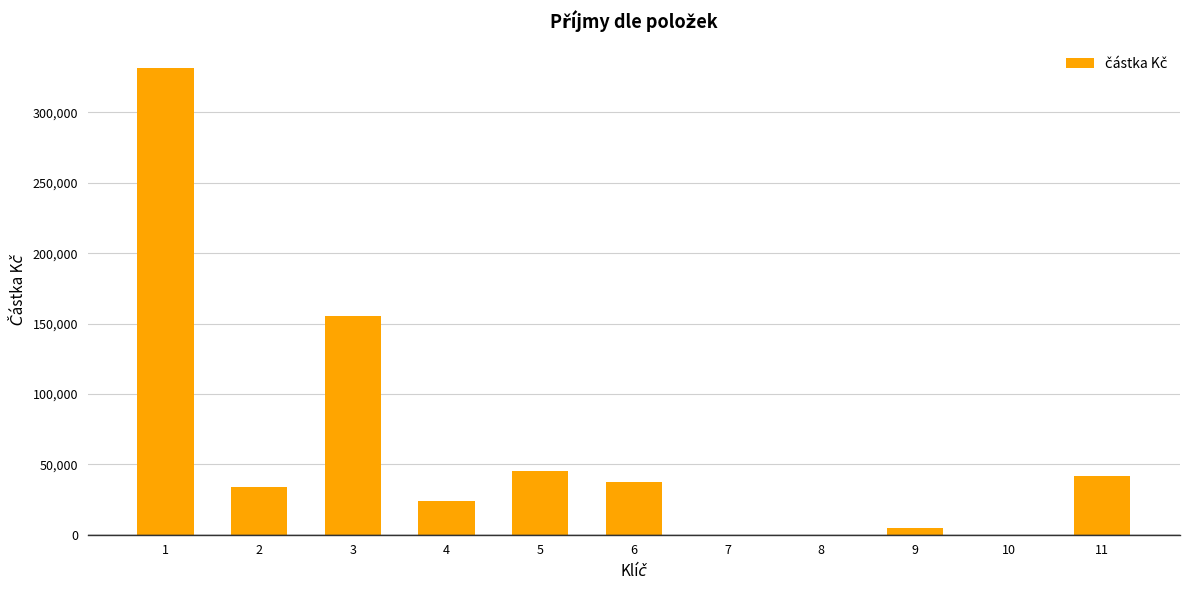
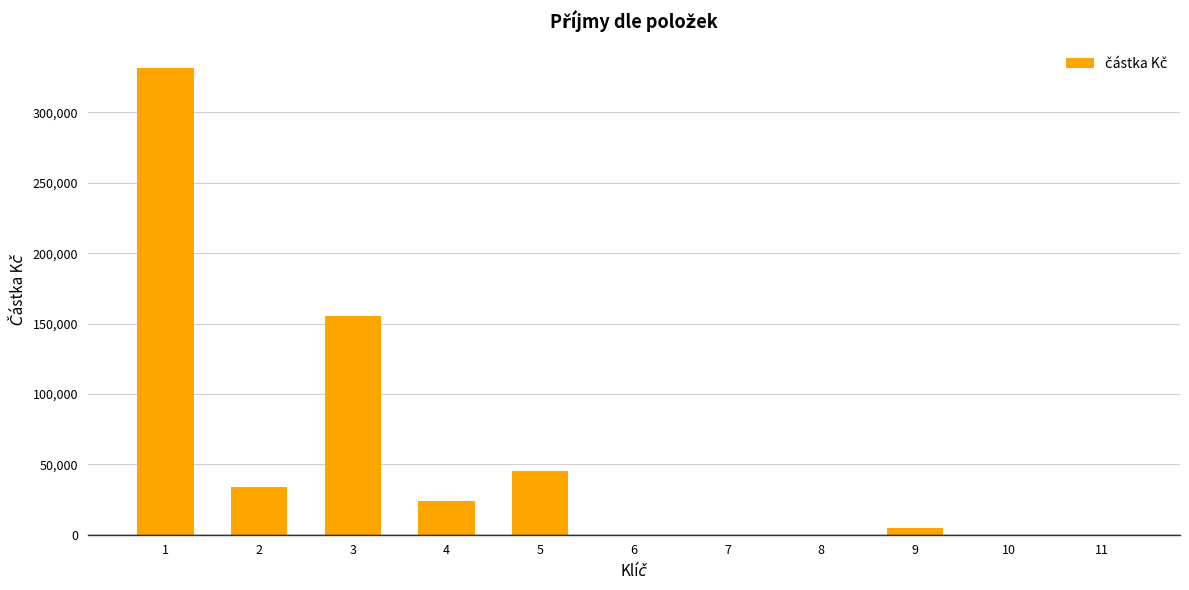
  {
    "1": "332,000",
    "2": "34,000",
    "3": "155,000",
    "4": "24,000",
    "5": "45,000",
-   "6": "38,000",
+   "6": "0",
    "7": "0",
    "8": "0",
    "9": "5,000",
    "10": "0",
-   "11": "42,000"
+   "11": "0"
  }
